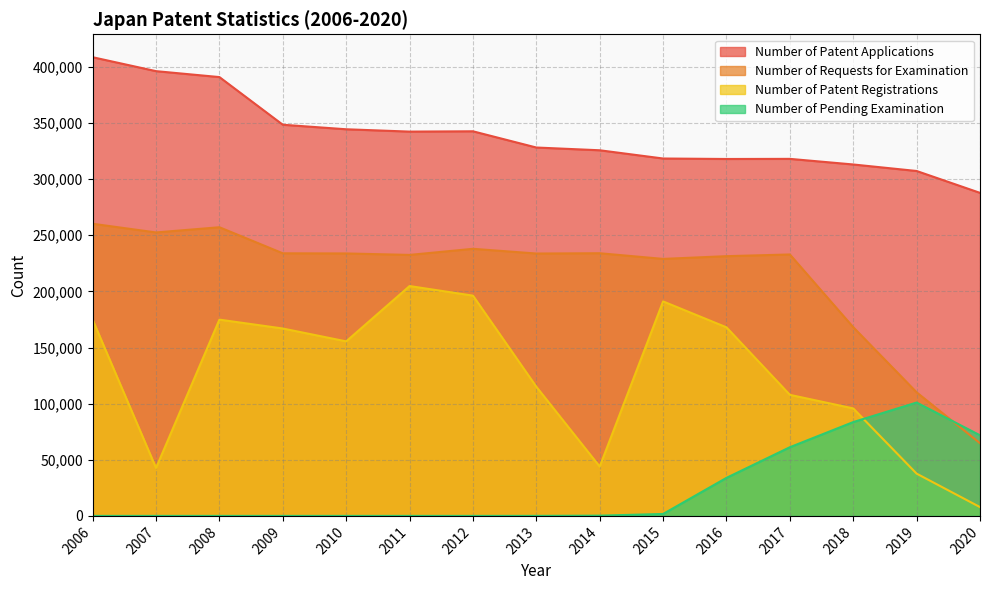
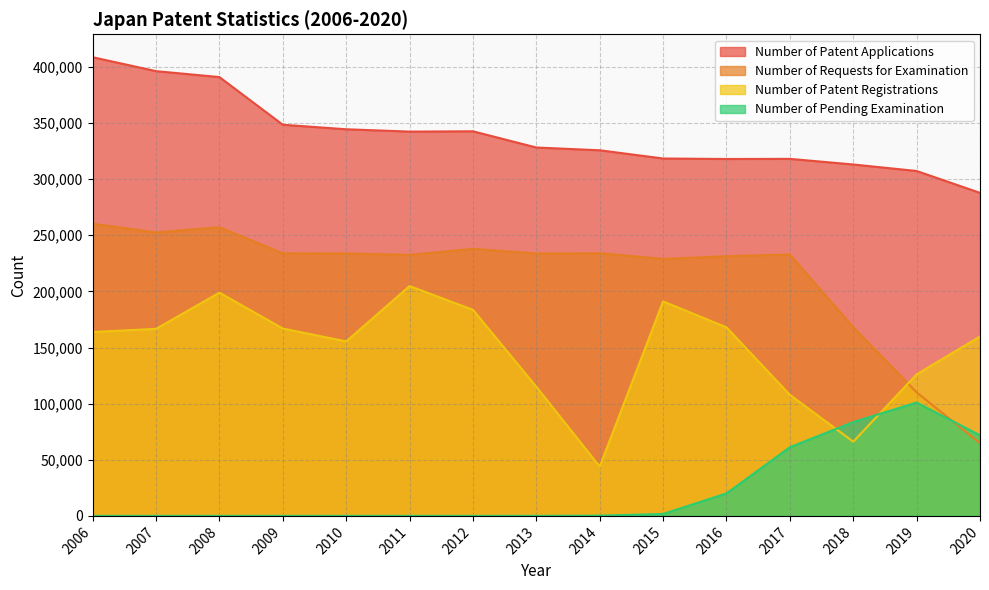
  {
    "Number of Patent Registrations": {
-     "2006": "175,000",
-     "2007": "43,000",
-     "2008": "175,000",
+     "2006": "164,000",
+     "2007": "167,000",
+     "2008": "199,000",
      "2009": "167,000",
      "2010": "155,000",
      "2011": "205,000",
-     "2012": "196,000",
+     "2012": "184,000",
      "2013": "115,000",
      "2014": "44,000",
      "2015": "191,000",
      "2016": "168,000",
      "2017": "108,000",
-     "2018": "96,000",
-     "2019": "38,000",
-     "2020": "8,000"
+     "2018": "66,000",
+     "2019": "126,000",
+     "2020": "160,000"
    },
    "Number of Pending Examination": {
      "2006": "0",
      "2007": "0",
      "2008": "0",
      "2009": "0",
      "2010": "0",
      "2011": "0",
      "2012": "0",
      "2013": "0",
      "2014": "0",
      "2015": "2,000",
-     "2016": "34,000",
+     "2016": "20,000",
      "2017": "61,000",
      "2018": "84,000",
      "2019": "101,000",
      "2020": "72,000"
    }
  }
